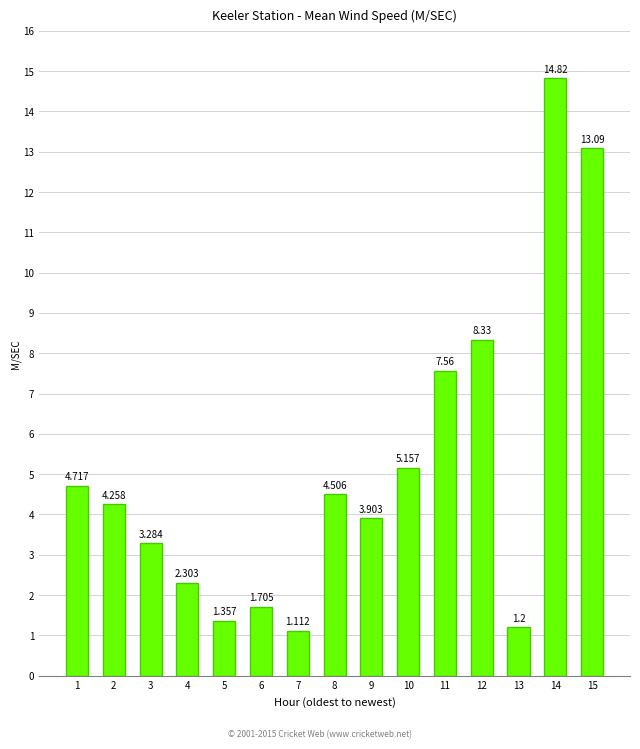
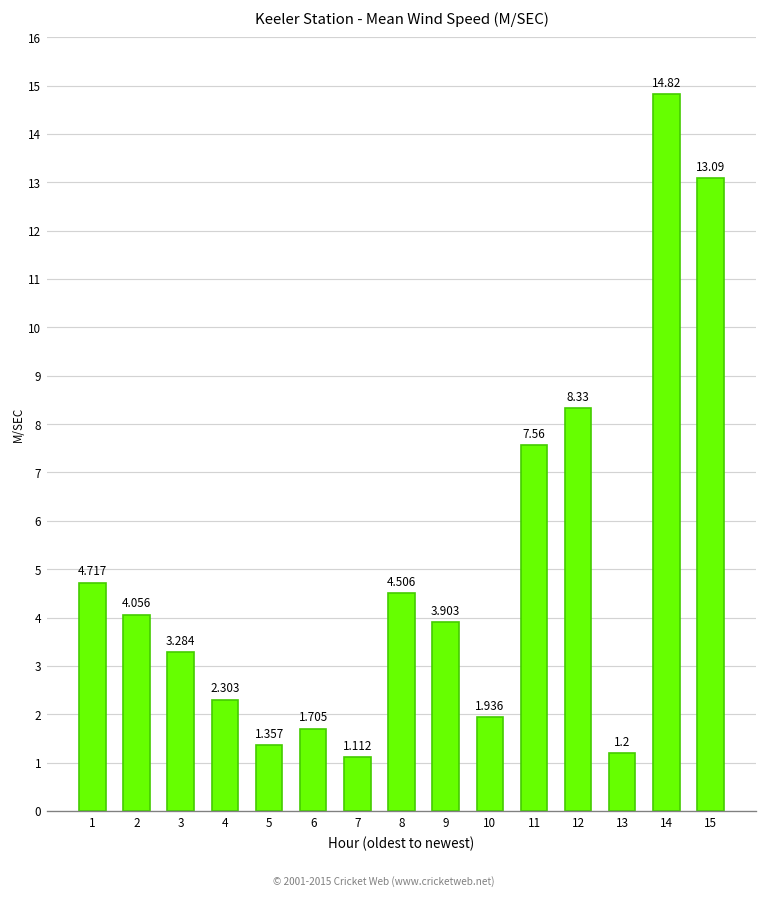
  {
    "1": 4.717,
-   "2": 4.258,
+   "2": 4.056,
    "3": 3.284,
    "4": 2.303,
    "5": 1.357,
    "6": 1.705,
    "7": 1.112,
    "8": 4.506,
    "9": 3.903,
-   "10": 5.157,
+   "10": 1.936,
    "11": 7.56,
    "12": 8.33,
    "13": 1.2,
    "14": 14.82,
    "15": 13.09
  }
